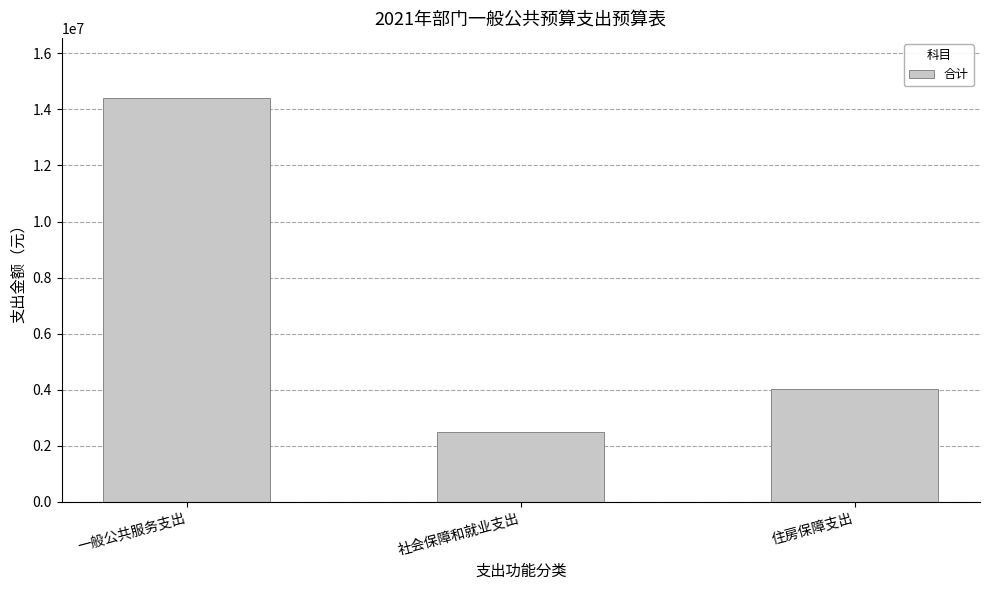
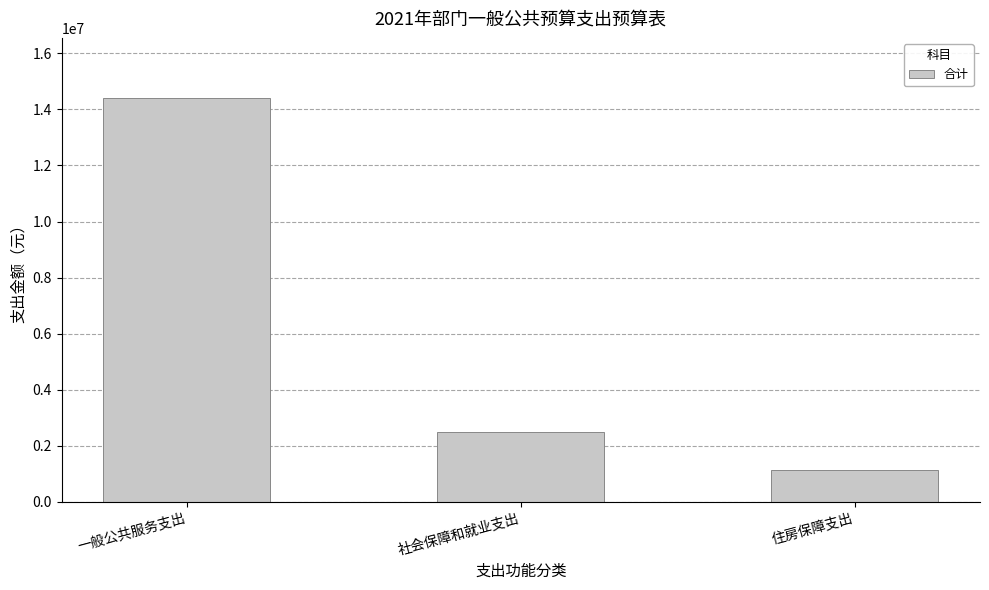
  {
    "一般公共服务支出": 14400000,
    "社会保障和就业支出": 2500000,
-   "住房保障支出": 4000000
+   "住房保障支出": 1100000
  }
